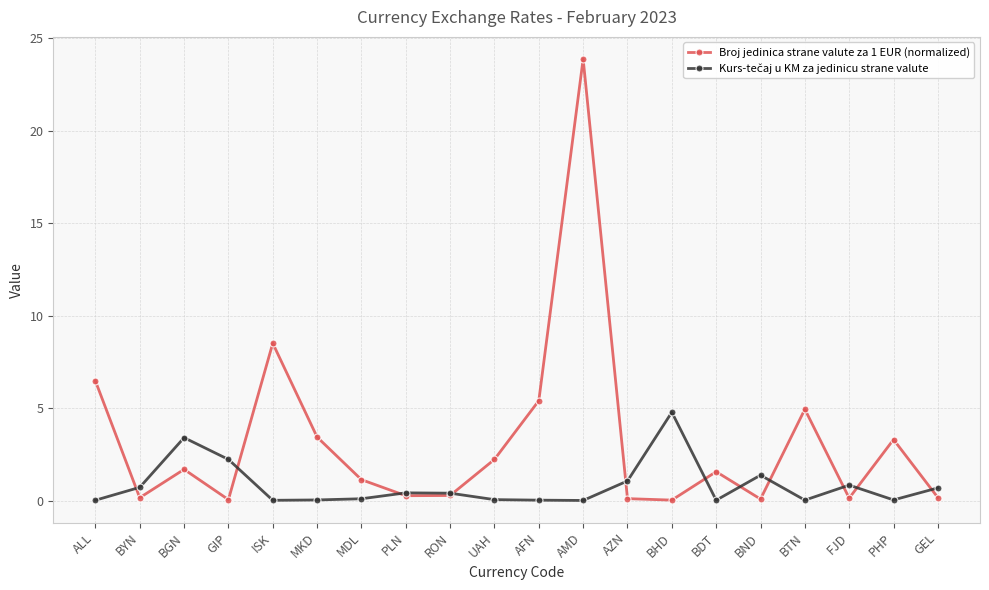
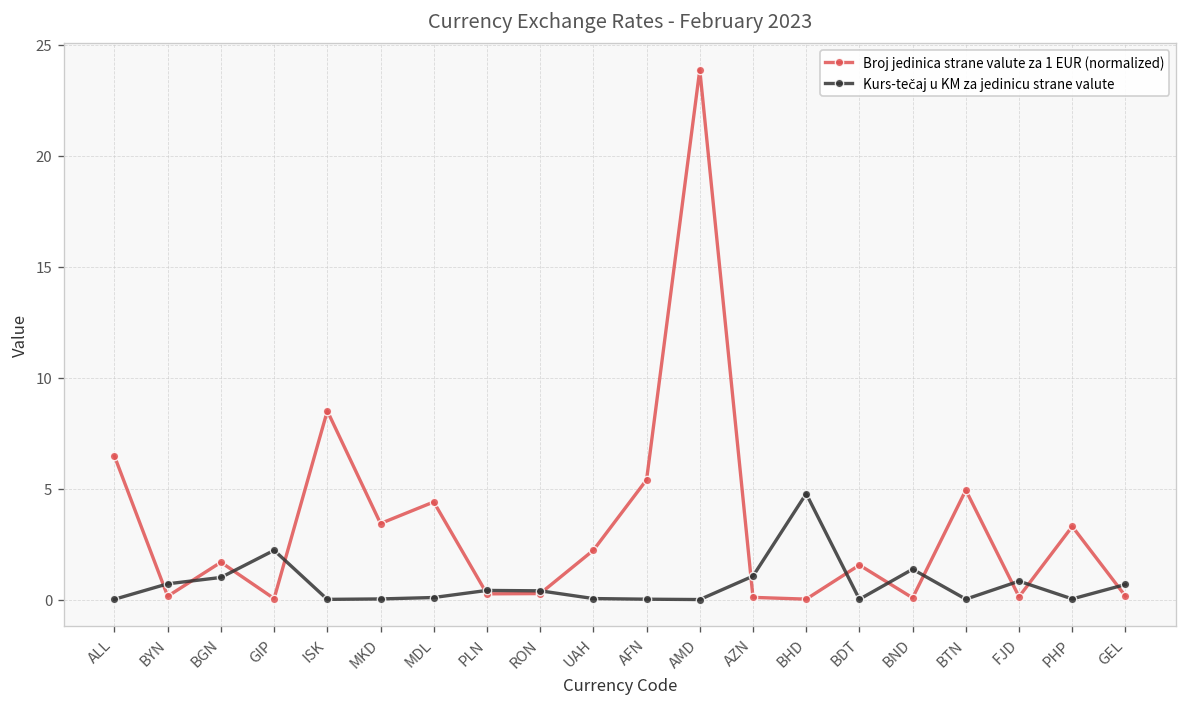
  {
    "Broj jedinica strane valute za 1 EUR (normalized)": {
      "ALL": 6.5,
      "BYN": 0.2,
      "BGN": 1.7,
      "GIP": 0.0,
      "ISK": 8.5,
      "MKD": 3.4,
-     "MDL": 1.1,
+     "MDL": 4.4,
      "PLN": 0.3,
      "UAH": 2.2,
      "AFN": 5.4,
      "AMD": 23.9,
      "AZN": 0.1,
      "BHD": 0.0,
      "BDT": 1.6,
      "BND": 0.1,
      "BTN": 4.9,
      "FJD": 0.1,
      "PHP": 3.3,
      "GEL": 0.2
    },
    "Kurs-tečaj u KM za jedinicu strane valute": {
      "ALL": 0.0,
      "BYN": 0.7,
-     "BGN": 3.4,
+     "BGN": 1.0,
      "GIP": 2.2,
      "ISK": 0.0,
      "MKD": 0.0,
      "MDL": 0.1,
      "PLN": 0.4,
      "UAH": 0.0,
      "AFN": 0.0,
      "AMD": 0.0,
      "AZN": 1.1,
      "BHD": 4.8,
      "BDT": 0.0,
      "BND": 1.4,
      "BTN": 0.0,
      "FJD": 0.8,
      "PHP": 0.0,
      "GEL": 0.7
    }
  }
